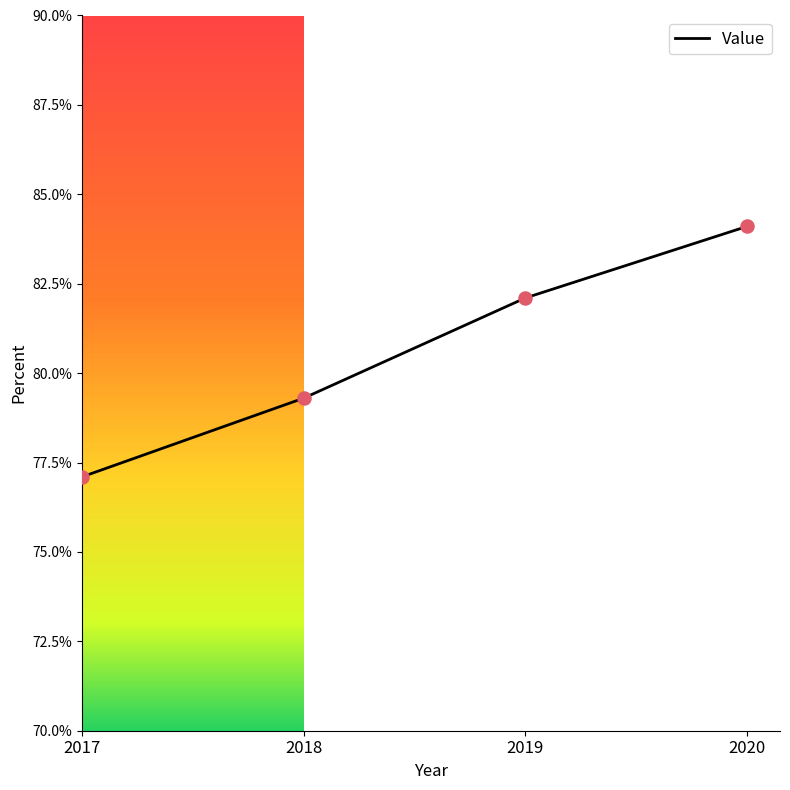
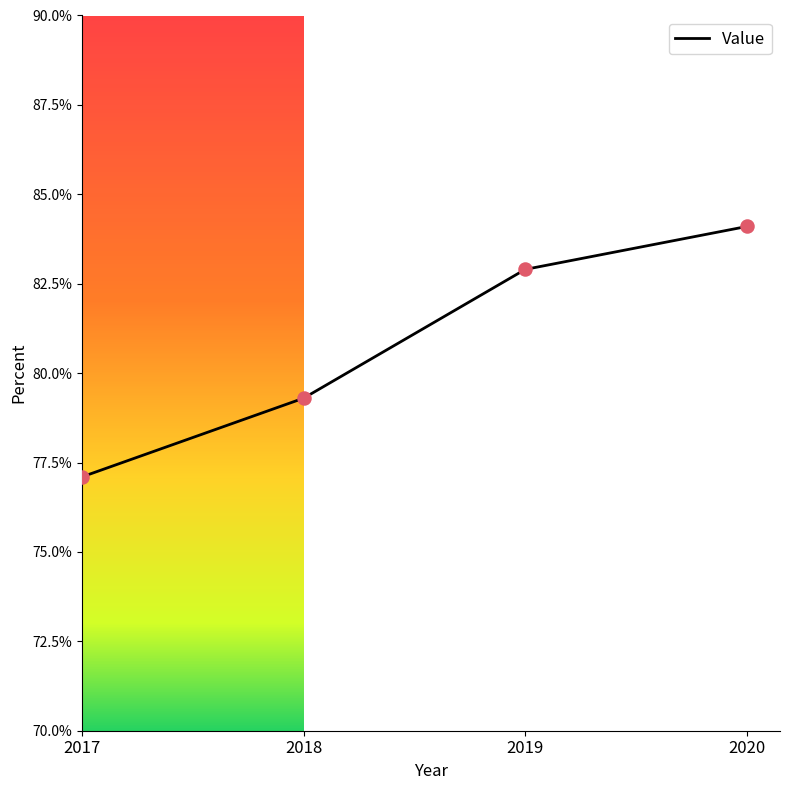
  {
    "2017": "77.1%",
    "2018": "79.3%",
-   "2019": "82.1%",
+   "2019": "82.9%",
    "2020": "84.1%"
  }
